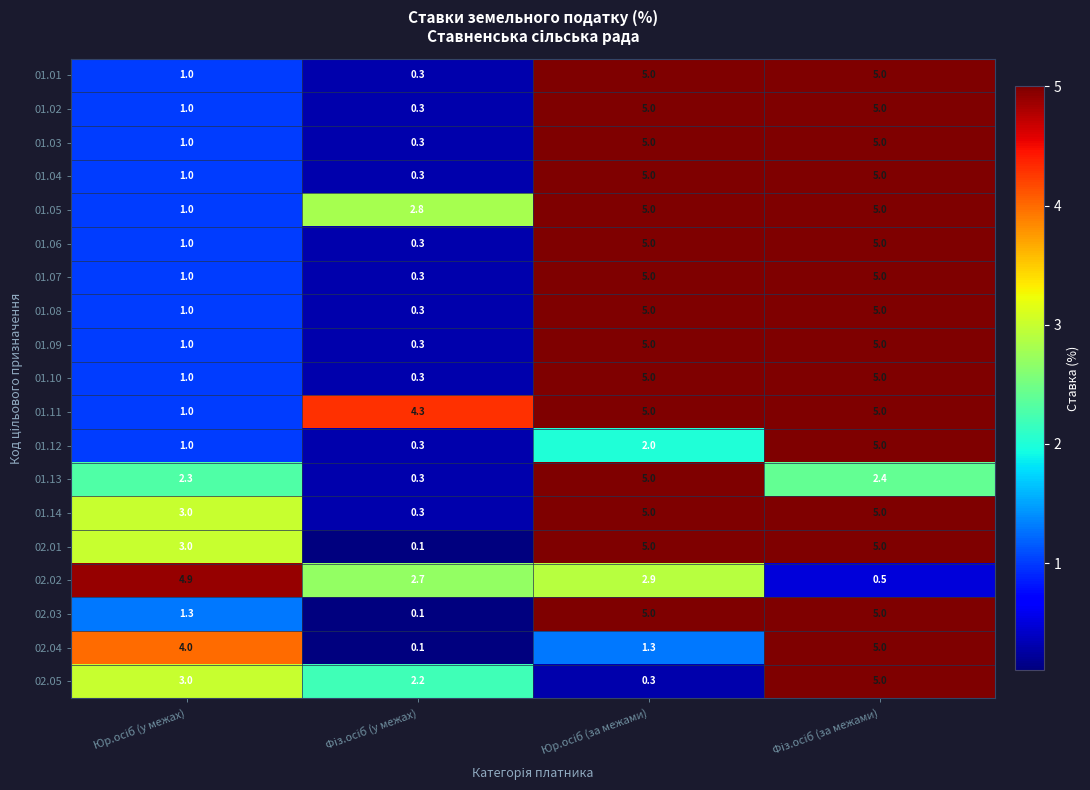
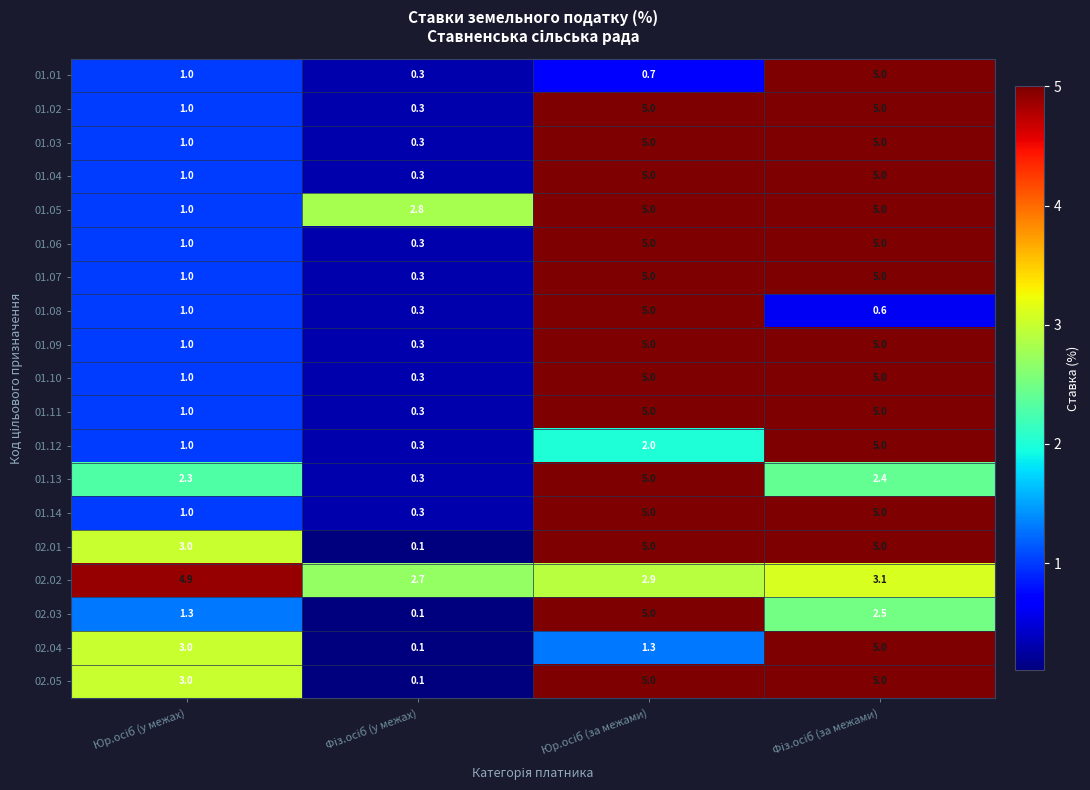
  {
    "01.01": {
      "Юр.осіб (у межах)": 1.0,
      "Фіз.осіб (у межах)": 0.3,
-     "Юр.осіб (за межами)": 5.0,
+     "Юр.осіб (за межами)": 0.7,
      "Фіз.осіб (за межами)": 5.0
    },
    "01.02": {
      "Юр.осіб (у межах)": 1.0,
      "Фіз.осіб (у межах)": 0.3,
      "Юр.осіб (за межами)": 5.0,
      "Фіз.осіб (за межами)": 5.0
    },
    "01.03": {
      "Юр.осіб (у межах)": 1.0,
      "Фіз.осіб (у межах)": 0.3,
      "Юр.осіб (за межами)": 5.0,
      "Фіз.осіб (за межами)": 5.0
    },
    "01.04": {
      "Юр.осіб (у межах)": 1.0,
      "Фіз.осіб (у межах)": 0.3,
      "Юр.осіб (за межами)": 5.0,
      "Фіз.осіб (за межами)": 5.0
    },
    "01.05": {
      "Юр.осіб (у межах)": 1.0,
      "Фіз.осіб (у межах)": 2.8,
      "Юр.осіб (за межами)": 5.0,
      "Фіз.осіб (за межами)": 5.0
    },
    "01.06": {
      "Юр.осіб (у межах)": 1.0,
      "Фіз.осіб (у межах)": 0.3,
      "Юр.осіб (за межами)": 5.0,
      "Фіз.осіб (за межами)": 5.0
    },
    "01.07": {
      "Юр.осіб (у межах)": 1.0,
      "Фіз.осіб (у межах)": 0.3,
      "Юр.осіб (за межами)": 5.0,
      "Фіз.осіб (за межами)": 5.0
    },
    "01.08": {
      "Юр.осіб (у межах)": 1.0,
      "Фіз.осіб (у межах)": 0.3,
      "Юр.осіб (за межами)": 5.0,
-     "Фіз.осіб (за межами)": 5.0
+     "Фіз.осіб (за межами)": 0.6
    },
    "01.09": {
      "Юр.осіб (у межах)": 1.0,
      "Фіз.осіб (у межах)": 0.3,
      "Юр.осіб (за межами)": 5.0,
      "Фіз.осіб (за межами)": 5.0
    },
    "01.10": {
      "Юр.осіб (у межах)": 1.0,
      "Фіз.осіб (у межах)": 0.3,
      "Юр.осіб (за межами)": 5.0,
      "Фіз.осіб (за межами)": 5.0
    },
    "01.11": {
      "Юр.осіб (у межах)": 1.0,
-     "Фіз.осіб (у межах)": 4.3,
+     "Фіз.осіб (у межах)": 0.3,
      "Юр.осіб (за межами)": 5.0,
      "Фіз.осіб (за межами)": 5.0
    },
    "01.12": {
      "Юр.осіб (у межах)": 1.0,
      "Фіз.осіб (у межах)": 0.3,
      "Юр.осіб (за межами)": 2.0,
      "Фіз.осіб (за межами)": 5.0
    },
    "01.13": {
      "Юр.осіб (у межах)": 2.3,
      "Фіз.осіб (у межах)": 0.3,
      "Юр.осіб (за межами)": 5.0,
      "Фіз.осіб (за межами)": 2.4
    },
    "01.14": {
-     "Юр.осіб (у межах)": 3.0,
+     "Юр.осіб (у межах)": 1.0,
      "Фіз.осіб (у межах)": 0.3,
      "Юр.осіб (за межами)": 5.0,
      "Фіз.осіб (за межами)": 5.0
    },
    "02.01": {
      "Юр.осіб (у межах)": 3.0,
      "Фіз.осіб (у межах)": 0.1,
      "Юр.осіб (за межами)": 5.0,
      "Фіз.осіб (за межами)": 5.0
    },
    "02.02": {
      "Юр.осіб (у межах)": 4.9,
      "Фіз.осіб (у межах)": 2.7,
      "Юр.осіб (за межами)": 2.9,
-     "Фіз.осіб (за межами)": 0.5
+     "Фіз.осіб (за межами)": 3.1
    },
    "02.03": {
      "Юр.осіб (у межах)": 1.3,
      "Фіз.осіб (у межах)": 0.1,
      "Юр.осіб (за межами)": 5.0,
-     "Фіз.осіб (за межами)": 5.0
+     "Фіз.осіб (за межами)": 2.5
    },
    "02.04": {
-     "Юр.осіб (у межах)": 4.0,
+     "Юр.осіб (у межах)": 3.0,
      "Фіз.осіб (у межах)": 0.1,
      "Юр.осіб (за межами)": 1.3,
      "Фіз.осіб (за межами)": 5.0
    },
    "02.05": {
      "Юр.осіб (у межах)": 3.0,
-     "Фіз.осіб (у межах)": 2.2,
-     "Юр.осіб (за межами)": 0.3,
+     "Фіз.осіб (у межах)": 0.1,
+     "Юр.осіб (за межами)": 5.0,
      "Фіз.осіб (за межами)": 5.0
    }
  }
